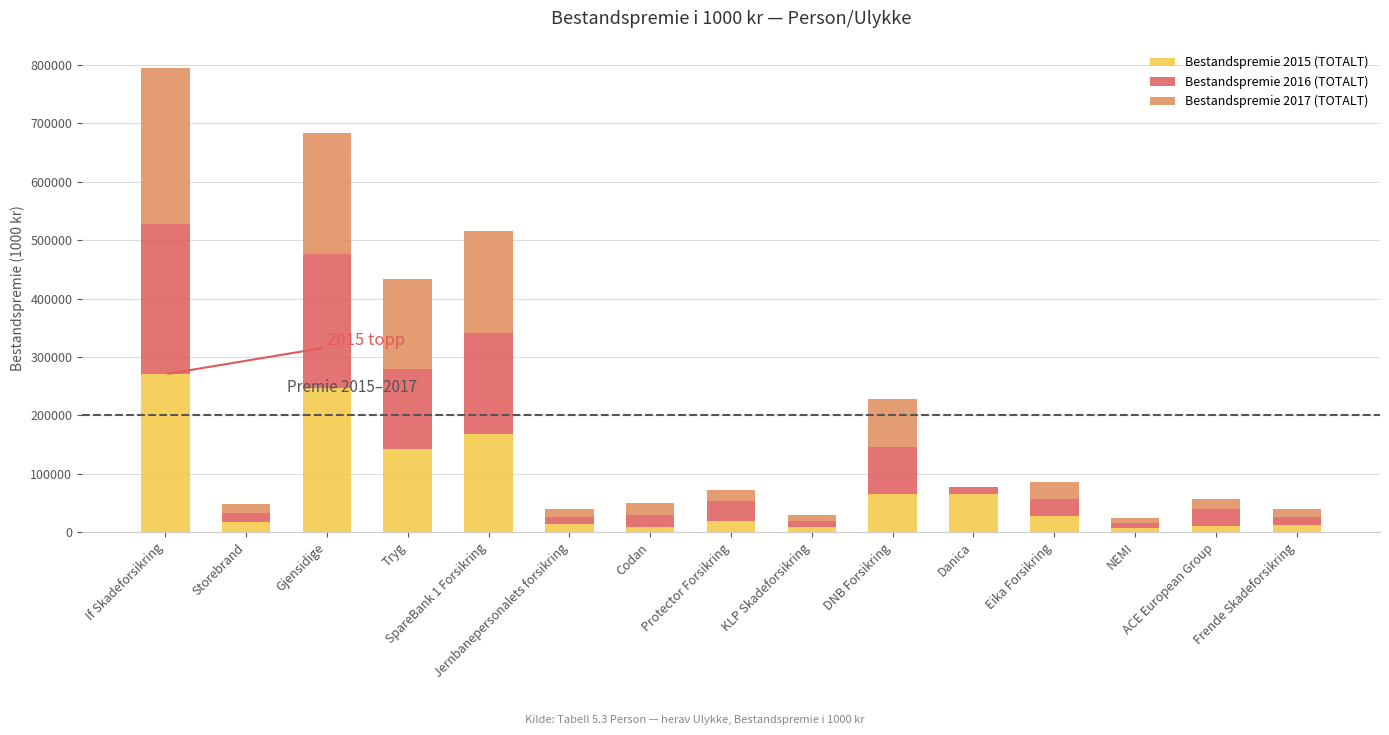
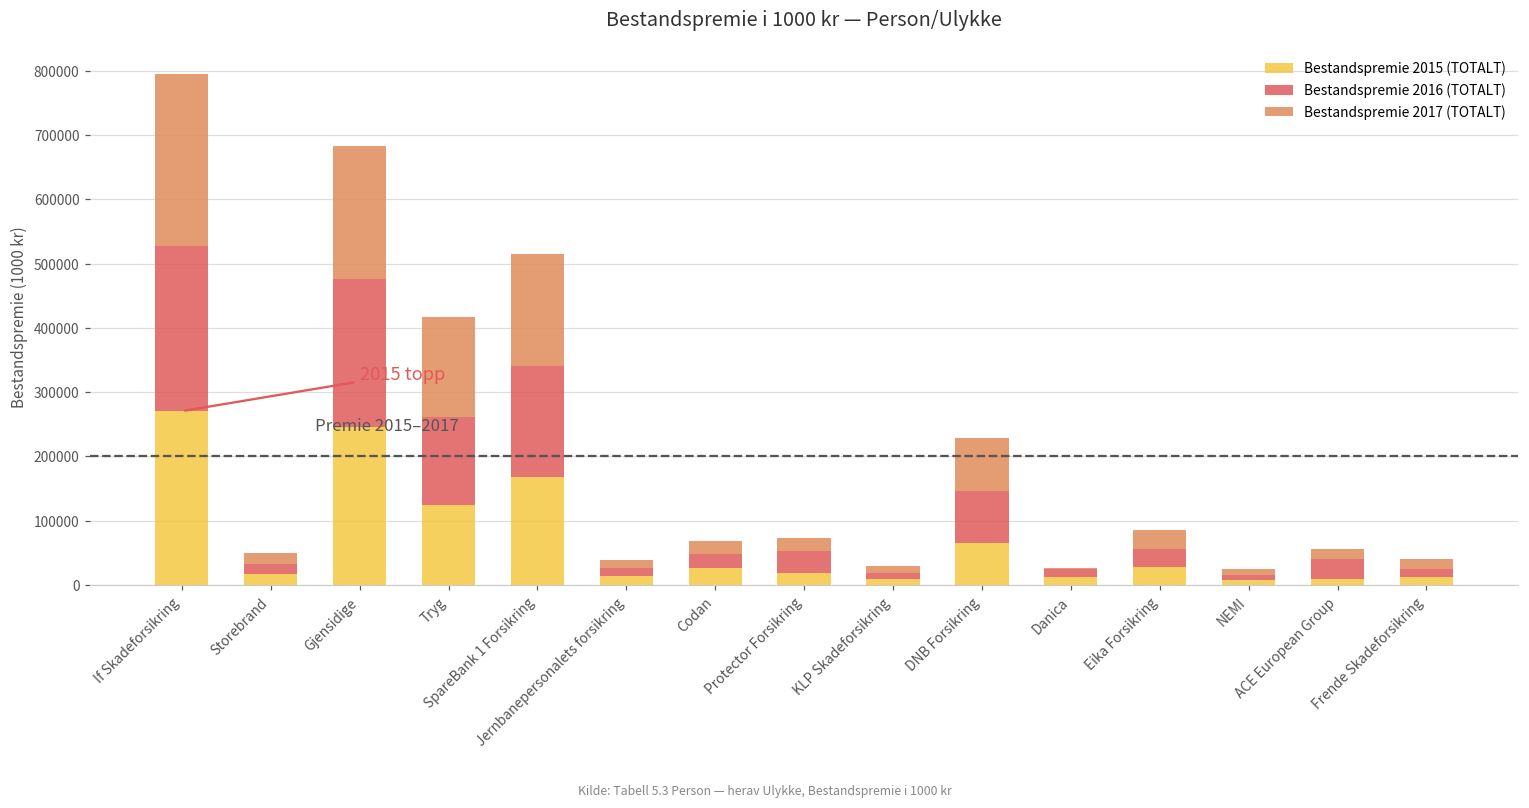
  {
    "Bestandspremie 2015 (TOTALT)": {
      "Storebrand": 20000,
-     "Tryg": 140000,
+     "Tryg": 120000,
      "SpareBank 1 Forsikring": 170000,
      "Jernbanepersonalets forsikring": 10000,
-     "Codan": 10000,
+     "Codan": 30000,
      "Protector Forsikring": 20000,
      "KLP Skadeforsikring": 10000,
      "DNB Forsikring": 70000,
-     "Danica": 60000,
+     "Danica": 10000,
      "Eika Forsikring": 30000,
      "NEMI": 10000,
      "ACE European Group": 10000,
      "Frende Skadeforsikring": 10000
    }
  }
